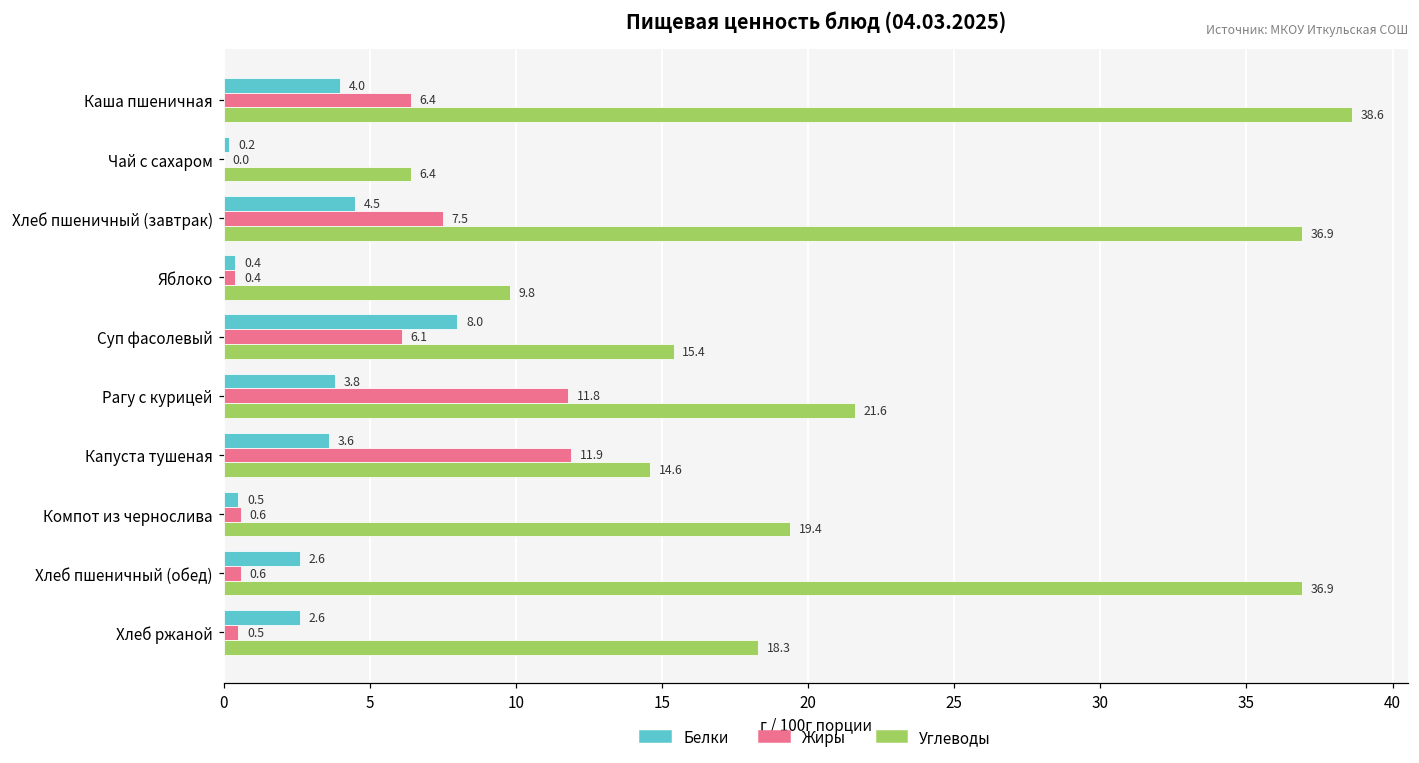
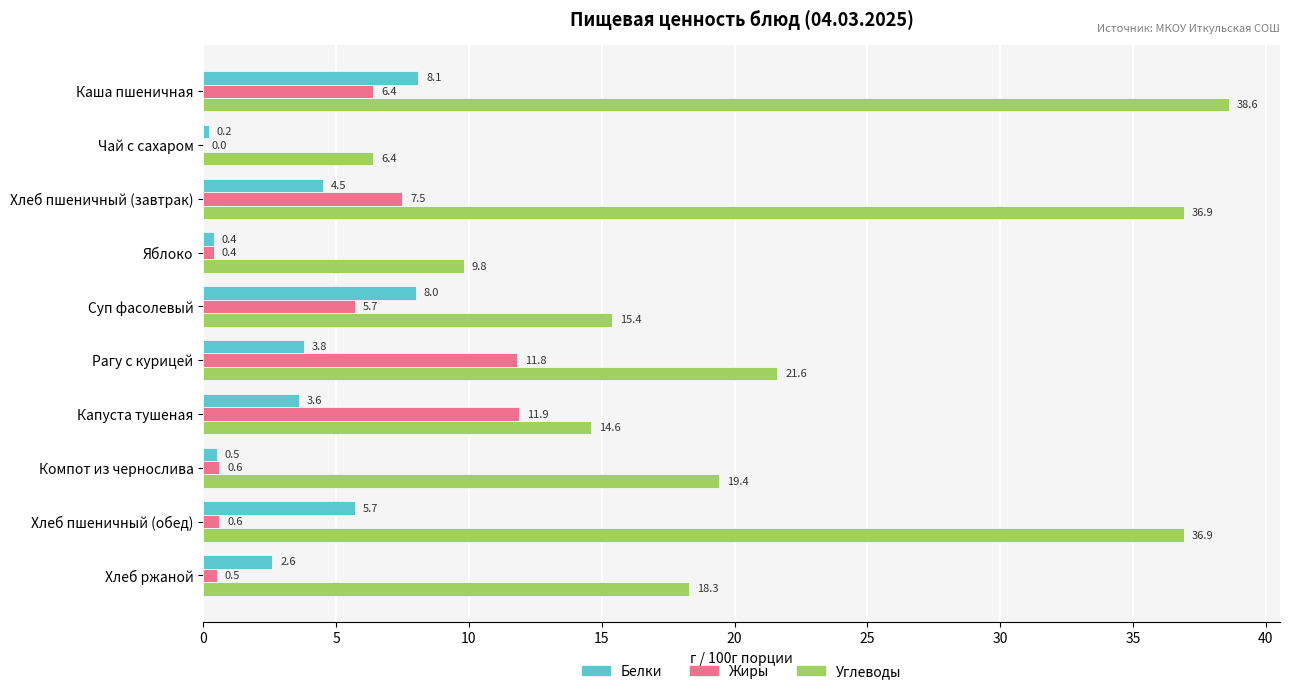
  {
    "Белки": {
-     "Каша пшеничная": 4.0,
+     "Каша пшеничная": 8.1,
      "Чай с сахаром": 0.2,
      "Хлеб пшеничный (завтрак)": 4.5,
      "Яблоко": 0.4,
      "Суп фасолевый": 8.0,
      "Рагу с курицей": 3.8,
      "Капуста тушеная": 3.6,
      "Компот из чернослива": 0.5,
-     "Хлеб пшеничный (обед)": 2.6,
+     "Хлеб пшеничный (обед)": 5.7,
      "Хлеб ржаной": 2.6
    },
    "Жиры": {
      "Каша пшеничная": 6.4,
      "Чай с сахаром": 0.0,
      "Хлеб пшеничный (завтрак)": 7.5,
      "Яблоко": 0.4,
-     "Суп фасолевый": 6.1,
+     "Суп фасолевый": 5.7,
      "Рагу с курицей": 11.8,
      "Капуста тушеная": 11.9,
      "Компот из чернослива": 0.6,
      "Хлеб пшеничный (обед)": 0.6,
      "Хлеб ржаной": 0.5
    },
    "Углеводы": {
      "Каша пшеничная": 38.6,
      "Чай с сахаром": 6.4,
      "Хлеб пшеничный (завтрак)": 36.9,
      "Яблоко": 9.8,
      "Суп фасолевый": 15.4,
      "Рагу с курицей": 21.6,
      "Капуста тушеная": 14.6,
      "Компот из чернослива": 19.4,
      "Хлеб пшеничный (обед)": 36.9,
      "Хлеб ржаной": 18.3
    }
  }
